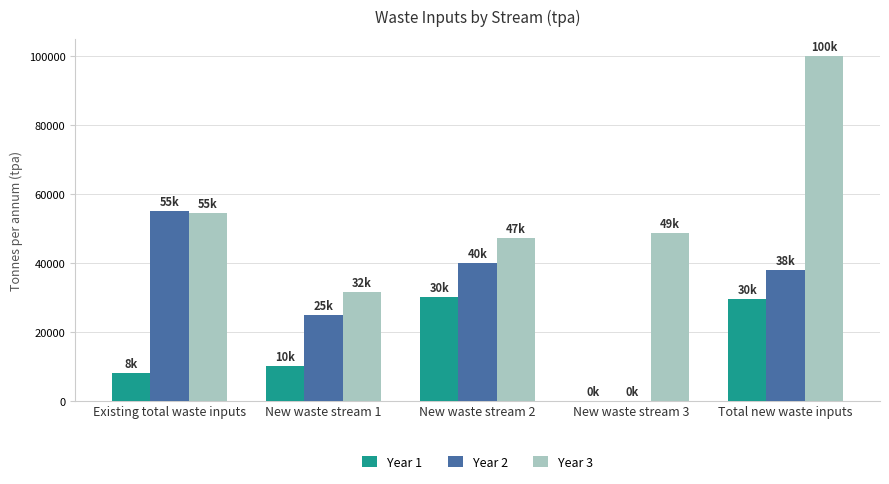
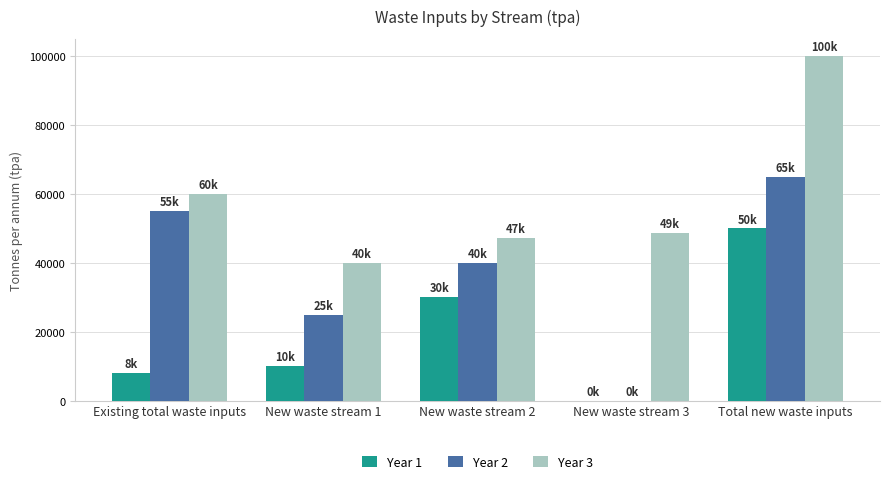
  {
    "Year 1": {
      "Existing total waste inputs": "8k",
      "New waste stream 1": "10k",
      "New waste stream 2": "30k",
      "New waste stream 3": "0k",
-     "Total new waste inputs": "30k"
+     "Total new waste inputs": "50k"
    },
    "Year 2": {
      "Existing total waste inputs": "55k",
      "New waste stream 1": "25k",
      "New waste stream 2": "40k",
      "New waste stream 3": "0k",
-     "Total new waste inputs": "38k"
+     "Total new waste inputs": "65k"
    },
    "Year 3": {
-     "Existing total waste inputs": "55k",
-     "New waste stream 1": "32k",
+     "Existing total waste inputs": "60k",
+     "New waste stream 1": "40k",
      "New waste stream 2": "47k",
      "New waste stream 3": "49k",
      "Total new waste inputs": "100k"
    }
  }
